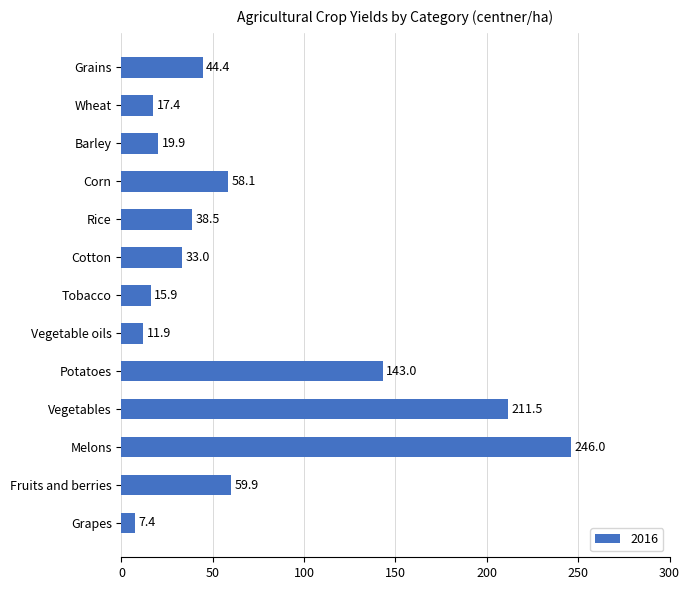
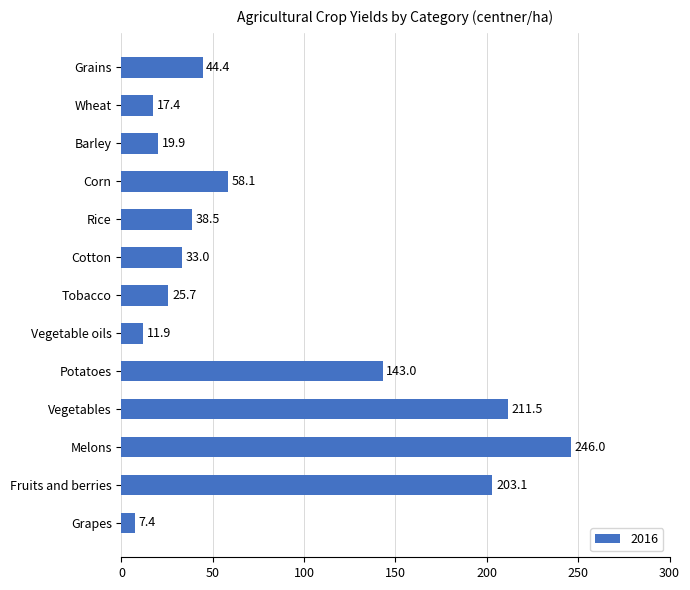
  {
    "Grains": 44.4,
    "Wheat": 17.4,
    "Barley": 19.9,
    "Corn": 58.1,
    "Rice": 38.5,
    "Cotton": 33.0,
-   "Tobacco": 15.9,
+   "Tobacco": 25.7,
    "Vegetable oils": 11.9,
    "Potatoes": 143.0,
    "Vegetables": 211.5,
    "Melons": 246.0,
-   "Fruits and berries": 59.9,
+   "Fruits and berries": 203.1,
    "Grapes": 7.4
  }
